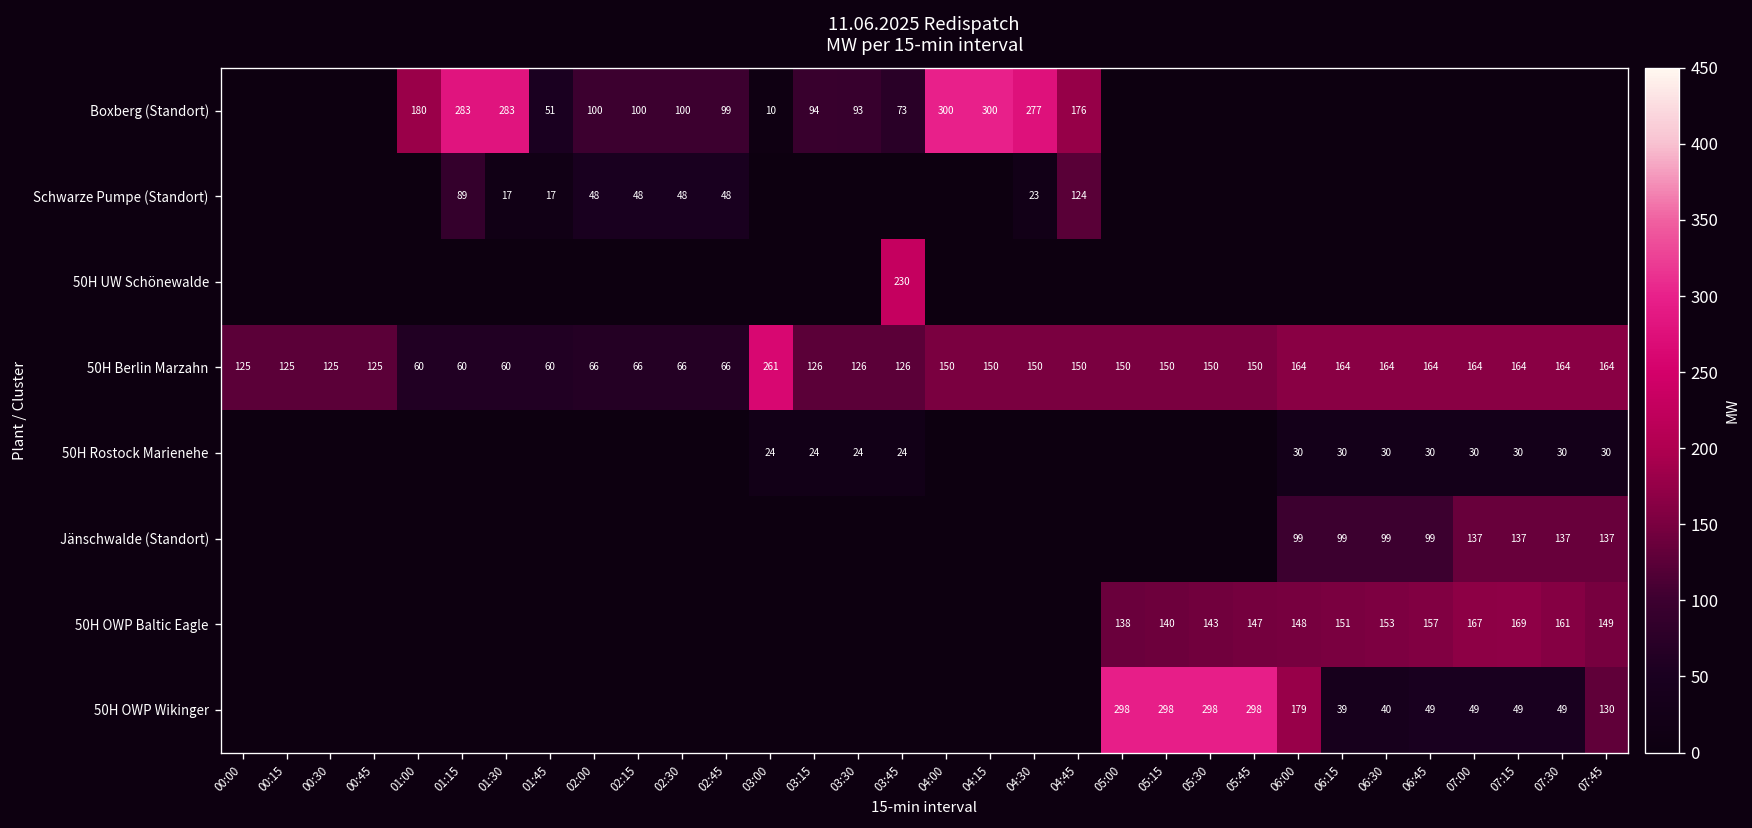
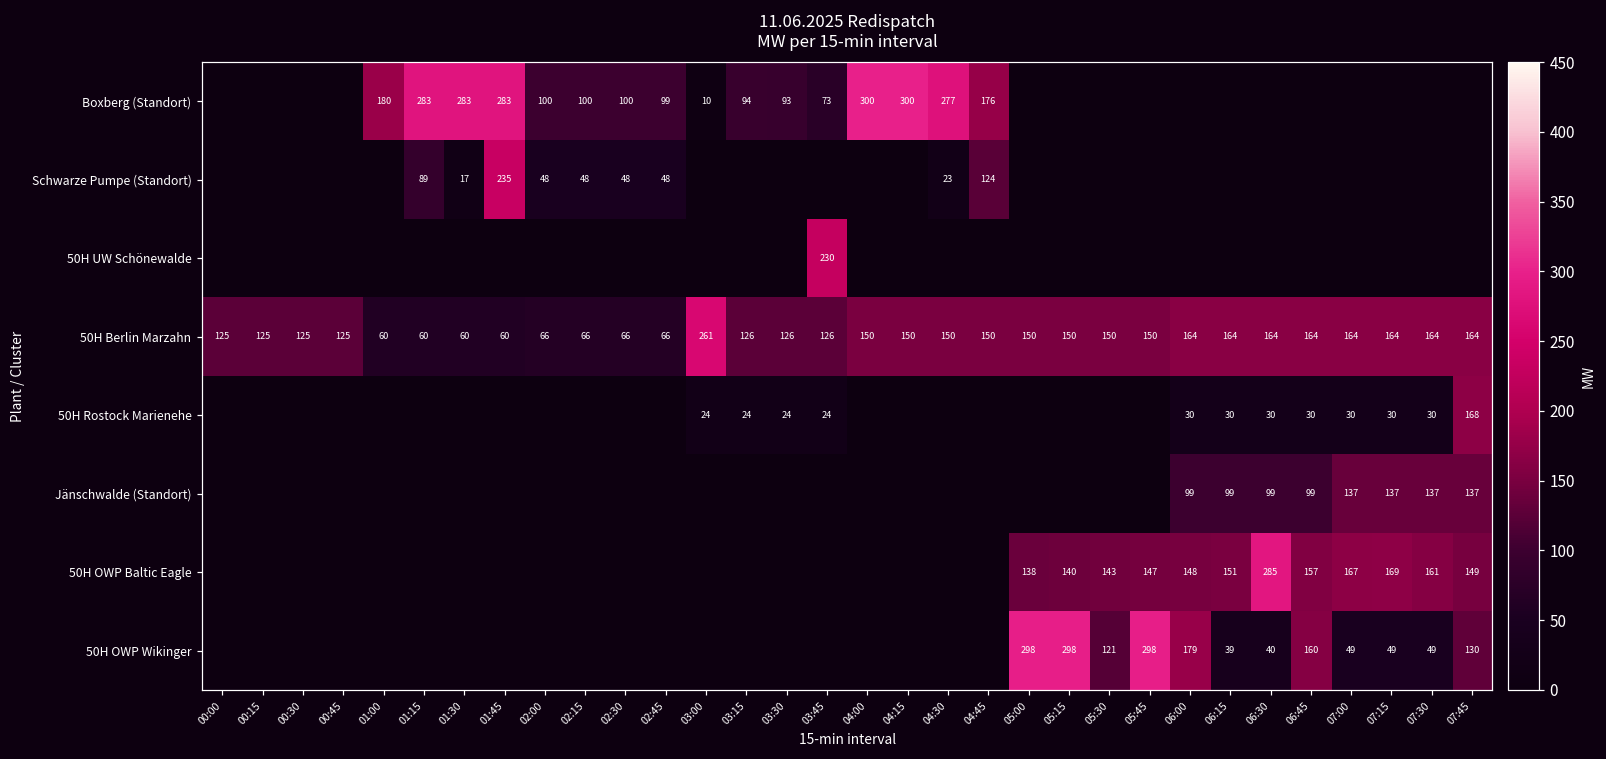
  {
    "Boxberg (Standort)": {
      "01:00": 180,
      "01:15": 283,
      "01:30": 283,
-     "01:45": 51,
+     "01:45": 283,
      "02:00": 100,
      "02:15": 100,
      "02:30": 100,
      "02:45": 99,
      "03:00": 10,
      "03:15": 94,
      "03:30": 93,
      "03:45": 73,
      "04:00": 300,
      "04:15": 300,
      "04:30": 277,
      "04:45": 176
    },
    "Schwarze Pumpe (Standort)": {
      "01:15": 89,
      "01:30": 17,
-     "01:45": 17,
+     "01:45": 235,
      "02:00": 48,
      "02:15": 48,
      "02:30": 48,
      "02:45": 48,
      "04:30": 23,
      "04:45": 124
    },
    "50H UW Schönewalde": {
      "03:45": 230
    },
    "50H Berlin Marzahn": {
      "00:00": 125,
      "00:15": 125,
      "00:30": 125,
      "00:45": 125,
      "01:00": 60,
      "01:15": 60,
      "01:30": 60,
      "01:45": 60,
      "02:00": 66,
      "02:15": 66,
      "02:30": 66,
      "02:45": 66,
      "03:00": 261,
      "03:15": 126,
      "03:30": 126,
      "03:45": 126,
      "04:00": 150,
      "04:15": 150,
      "04:30": 150,
      "04:45": 150,
      "05:00": 150,
      "05:15": 150,
      "05:30": 150,
      "05:45": 150,
      "06:00": 164,
      "06:15": 164,
      "06:30": 164,
      "06:45": 164,
      "07:00": 164,
      "07:15": 164,
      "07:30": 164,
      "07:45": 164
    },
    "50H Rostock Marienehe": {
      "03:00": 24,
      "03:15": 24,
      "03:30": 24,
      "03:45": 24,
      "06:00": 30,
      "06:15": 30,
      "06:30": 30,
      "06:45": 30,
      "07:00": 30,
      "07:15": 30,
      "07:30": 30,
-     "07:45": 30
+     "07:45": 168
    },
    "Jänschwalde (Standort)": {
      "06:00": 99,
      "06:15": 99,
      "06:30": 99,
      "06:45": 99,
      "07:00": 137,
      "07:15": 137,
      "07:30": 137,
      "07:45": 137
    },
    "50H OWP Baltic Eagle": {
      "05:00": 138,
      "05:15": 140,
      "05:30": 143,
      "05:45": 147,
      "06:00": 148,
      "06:15": 151,
-     "06:30": 153,
+     "06:30": 285,
      "06:45": 157,
      "07:00": 167,
      "07:15": 169,
      "07:30": 161,
      "07:45": 149
    },
    "50H OWP Wikinger": {
      "05:00": 298,
      "05:15": 298,
-     "05:30": 298,
+     "05:30": 121,
      "05:45": 298,
      "06:00": 179,
      "06:15": 39,
      "06:30": 40,
-     "06:45": 49,
+     "06:45": 160,
      "07:00": 49,
      "07:15": 49,
      "07:30": 49,
      "07:45": 130
    }
  }
